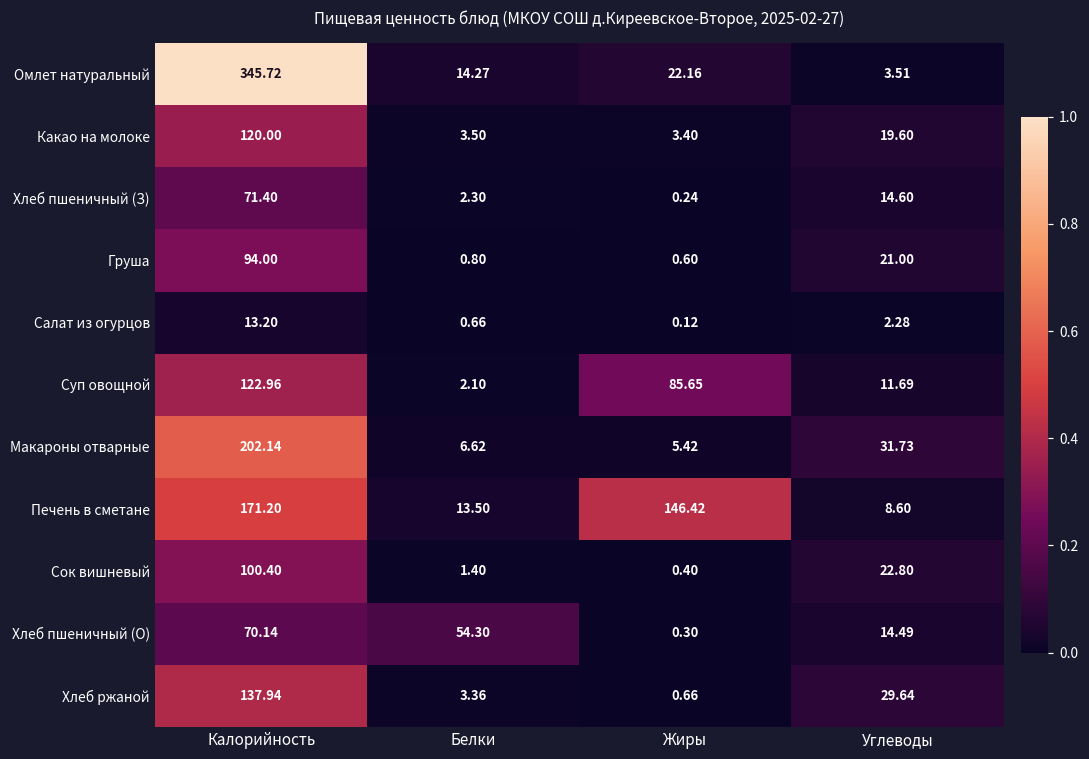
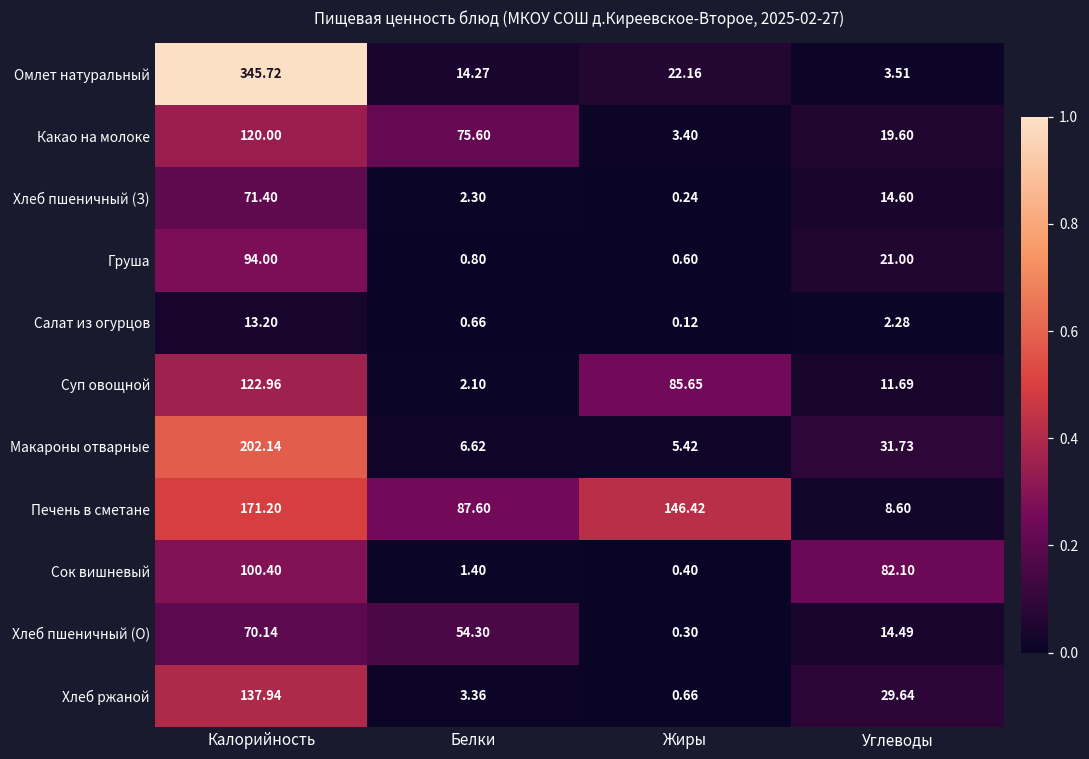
  {
    "Омлет натуральный": {
      "Калорийность": 345.72,
      "Белки": 14.27,
      "Жиры": 22.16,
      "Углеводы": 3.51
    },
    "Какао на молоке": {
      "Калорийность": 120.00,
-     "Белки": 3.50,
+     "Белки": 75.60,
      "Жиры": 3.40,
      "Углеводы": 19.60
    },
    "Хлеб пшеничный (З)": {
      "Калорийность": 71.40,
      "Белки": 2.30,
      "Жиры": 0.24,
      "Углеводы": 14.60
    },
    "Груша": {
      "Калорийность": 94.00,
      "Белки": 0.80,
      "Жиры": 0.60,
      "Углеводы": 21.00
    },
    "Салат из огурцов": {
      "Калорийность": 13.20,
      "Белки": 0.66,
      "Жиры": 0.12,
      "Углеводы": 2.28
    },
    "Суп овощной": {
      "Калорийность": 122.96,
      "Белки": 2.10,
      "Жиры": 85.65,
      "Углеводы": 11.69
    },
    "Макароны отварные": {
      "Калорийность": 202.14,
      "Белки": 6.62,
      "Жиры": 5.42,
      "Углеводы": 31.73
    },
    "Печень в сметане": {
      "Калорийность": 171.20,
-     "Белки": 13.50,
+     "Белки": 87.60,
      "Жиры": 146.42,
      "Углеводы": 8.60
    },
    "Сок вишневый": {
      "Калорийность": 100.40,
      "Белки": 1.40,
      "Жиры": 0.40,
-     "Углеводы": 22.80
+     "Углеводы": 82.10
    },
    "Хлеб пшеничный (О)": {
      "Калорийность": 70.14,
      "Белки": 54.30,
      "Жиры": 0.30,
      "Углеводы": 14.49
    },
    "Хлеб ржаной": {
      "Калорийность": 137.94,
      "Белки": 3.36,
      "Жиры": 0.66,
      "Углеводы": 29.64
    }
  }
